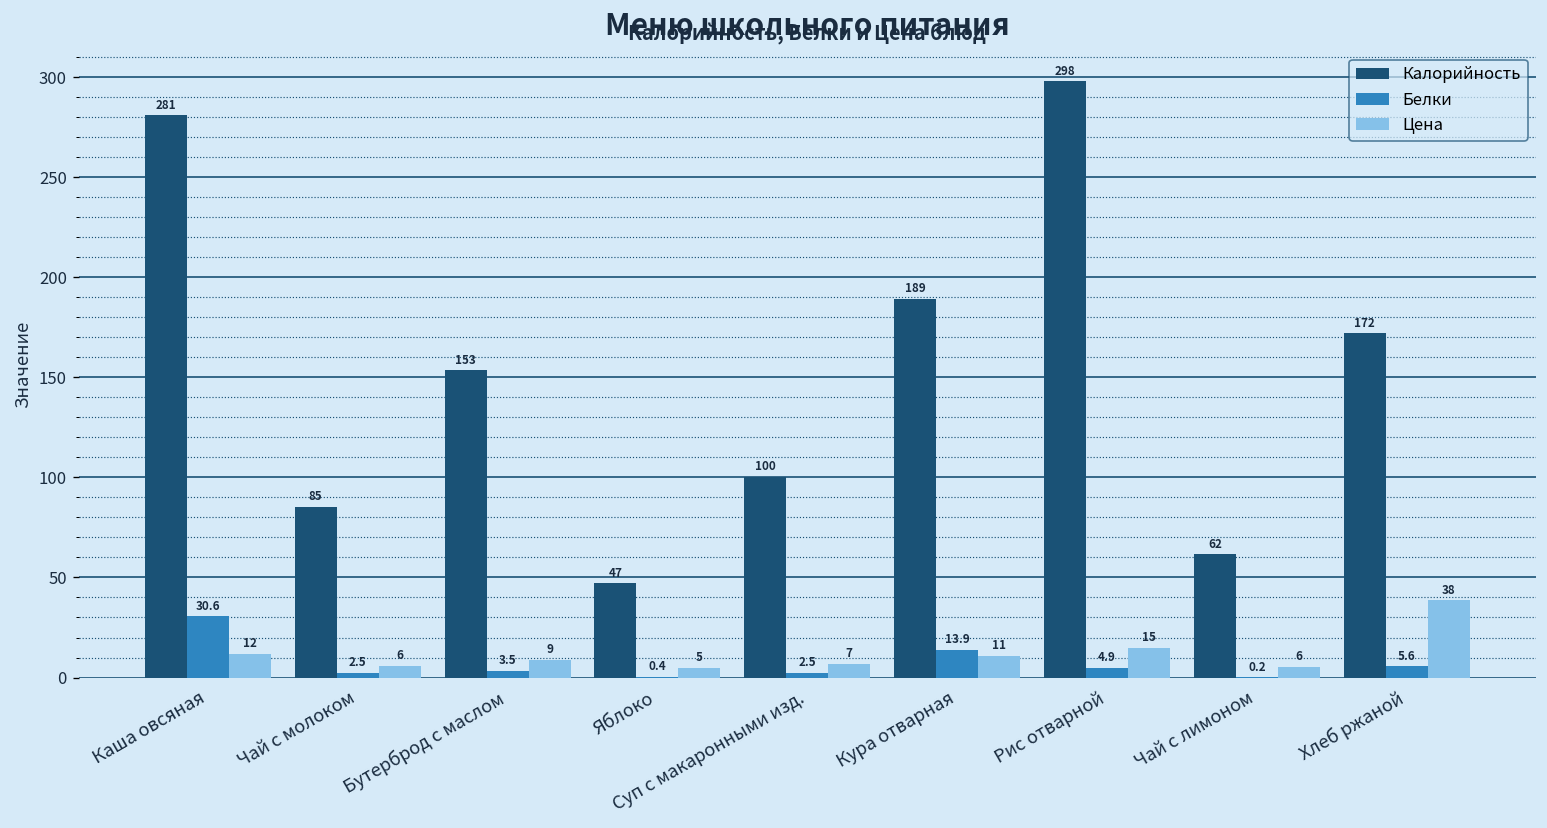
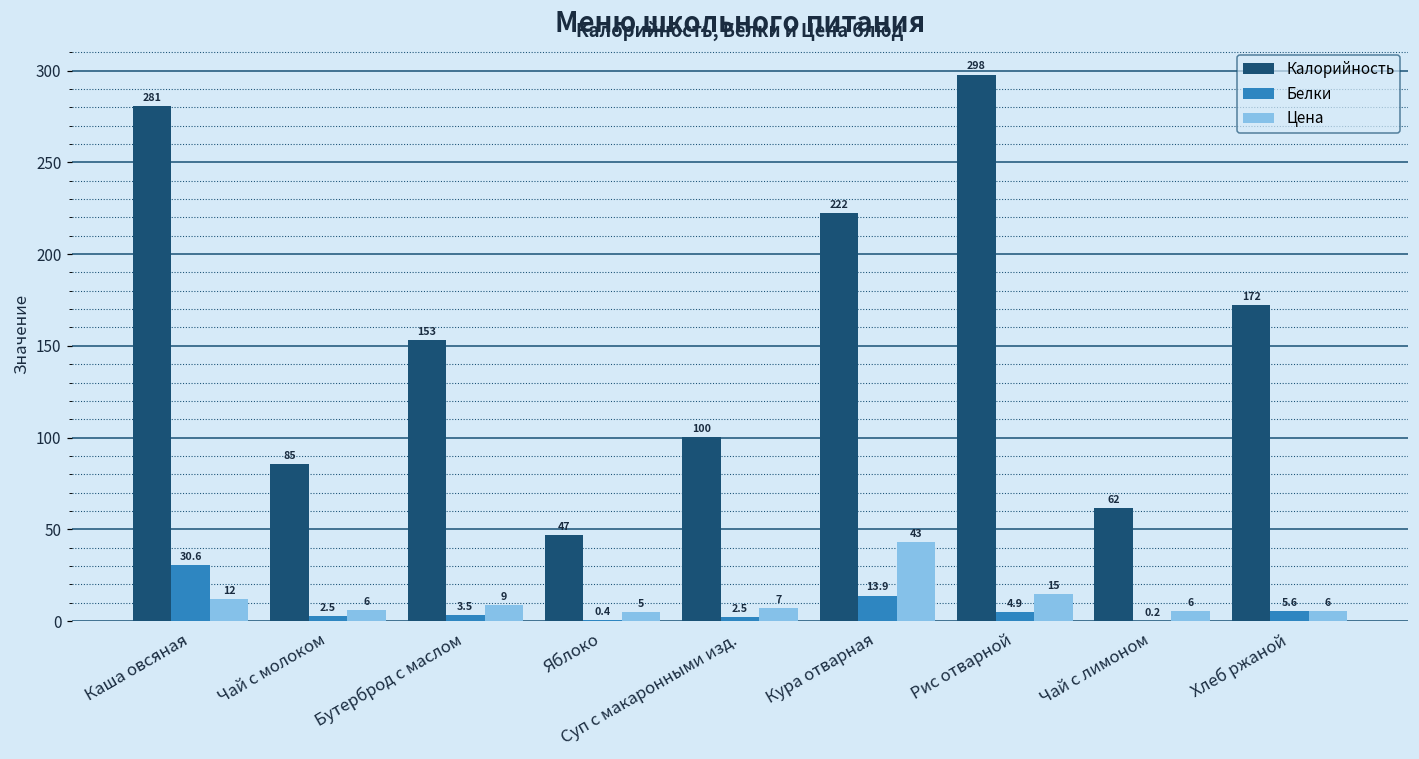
  {
    "Калорийность": {
      "Каша овсяная": 281,
      "Чай с молоком": 85,
      "Бутерброд с маслом": 153,
      "Яблоко": 47,
      "Суп с макаронными изд.": 100,
-     "Кура отварная": 189,
+     "Кура отварная": 222,
      "Рис отварной": 298,
      "Чай с лимоном": 62,
      "Хлеб ржаной": 172
    },
    "Белки": {
      "Каша овсяная": 30.6,
      "Чай с молоком": 2.5,
      "Бутерброд с маслом": 3.5,
      "Яблоко": 0.4,
      "Суп с макаронными изд.": 2.5,
      "Кура отварная": 13.9,
      "Рис отварной": 4.9,
      "Чай с лимоном": 0.2,
      "Хлеб ржаной": 5.6
    },
    "Цена": {
      "Каша овсяная": 12,
      "Чай с молоком": 6,
      "Бутерброд с маслом": 9,
      "Яблоко": 5,
      "Суп с макаронными изд.": 7,
-     "Кура отварная": 11,
+     "Кура отварная": 43,
      "Рис отварной": 15,
      "Чай с лимоном": 6,
-     "Хлеб ржаной": 38
+     "Хлеб ржаной": 6
    }
  }
